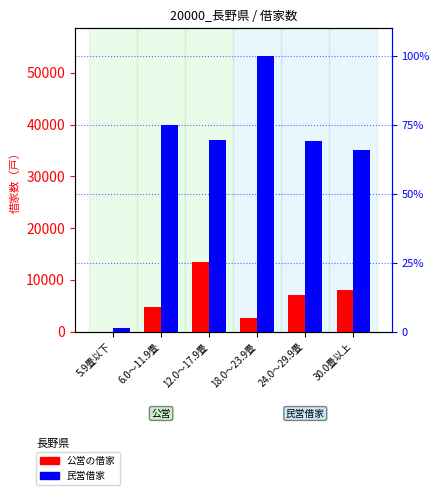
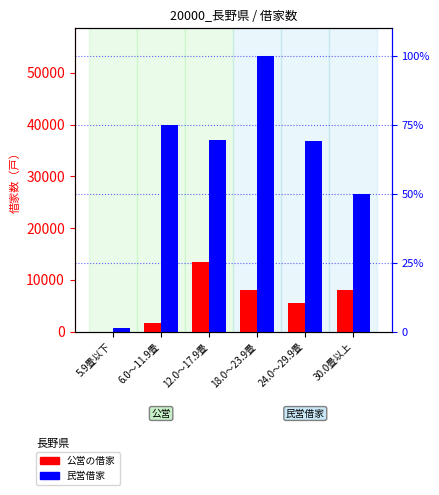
  {
    "公営の借家": {
      "5.9畳以下": 0,
-     "6.0～11.9畳": 5000,
+     "6.0～11.9畳": 2000,
      "12.0～17.9畳": 13000,
-     "18.0～23.9畳": 3000,
-     "24.0～29.9畳": 7000,
+     "18.0～23.9畳": 8000,
+     "24.0～29.9畳": 6000,
      "30.0畳以上": 8000
    },
    "民営借家": {
      "5.9畳以下": 1000,
      "6.0～11.9畳": 40000,
      "12.0～17.9畳": 37000,
      "18.0～23.9畳": 53000,
      "24.0～29.9畳": 37000,
-     "30.0畳以上": 35000
+     "30.0畳以上": 27000
    }
  }
